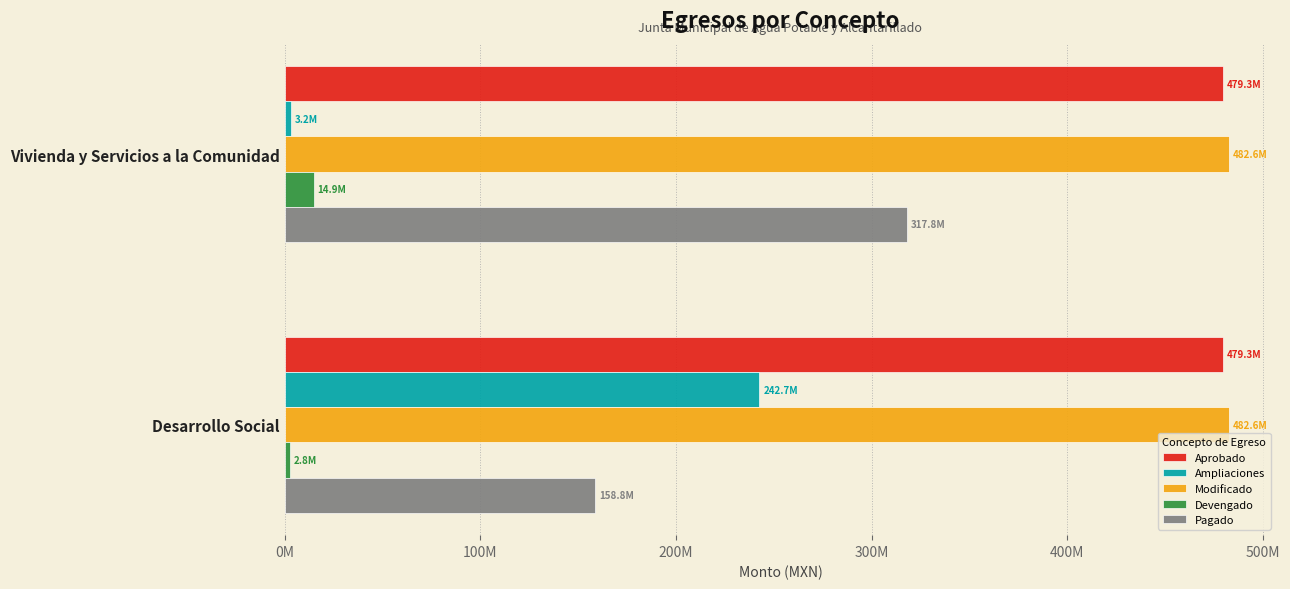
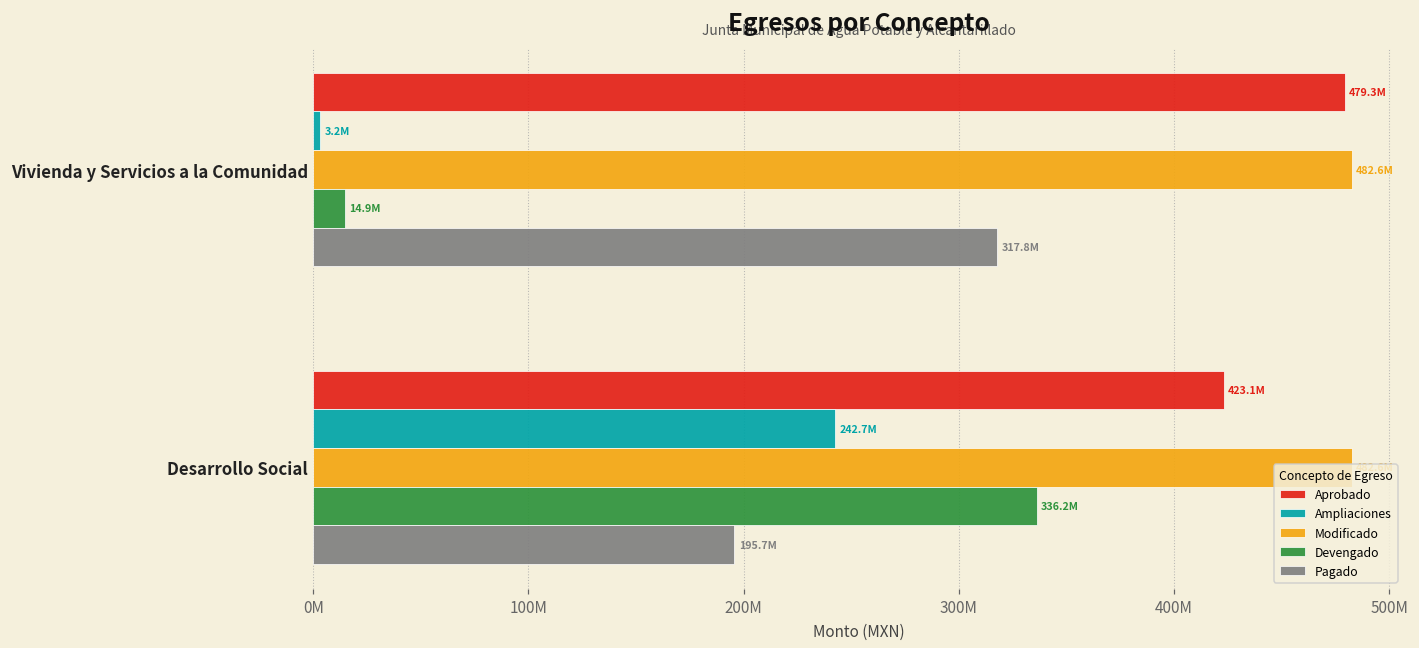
  {
    "Aprobado": {
      "Vivienda y Servicios a la Comunidad": "479.3M",
-     "Desarrollo Social": "479.3M"
+     "Desarrollo Social": "423.1M"
    },
    "Ampliaciones": {
      "Vivienda y Servicios a la Comunidad": "3.2M",
      "Desarrollo Social": "242.7M"
    },
    "Modificado": {
      "Vivienda y Servicios a la Comunidad": "482.6M",
      "Desarrollo Social": "482.6M"
    },
    "Devengado": {
      "Vivienda y Servicios a la Comunidad": "14.9M",
-     "Desarrollo Social": "2.8M"
+     "Desarrollo Social": "336.2M"
    },
    "Pagado": {
      "Vivienda y Servicios a la Comunidad": "317.8M",
-     "Desarrollo Social": "158.8M"
+     "Desarrollo Social": "195.7M"
    }
  }
